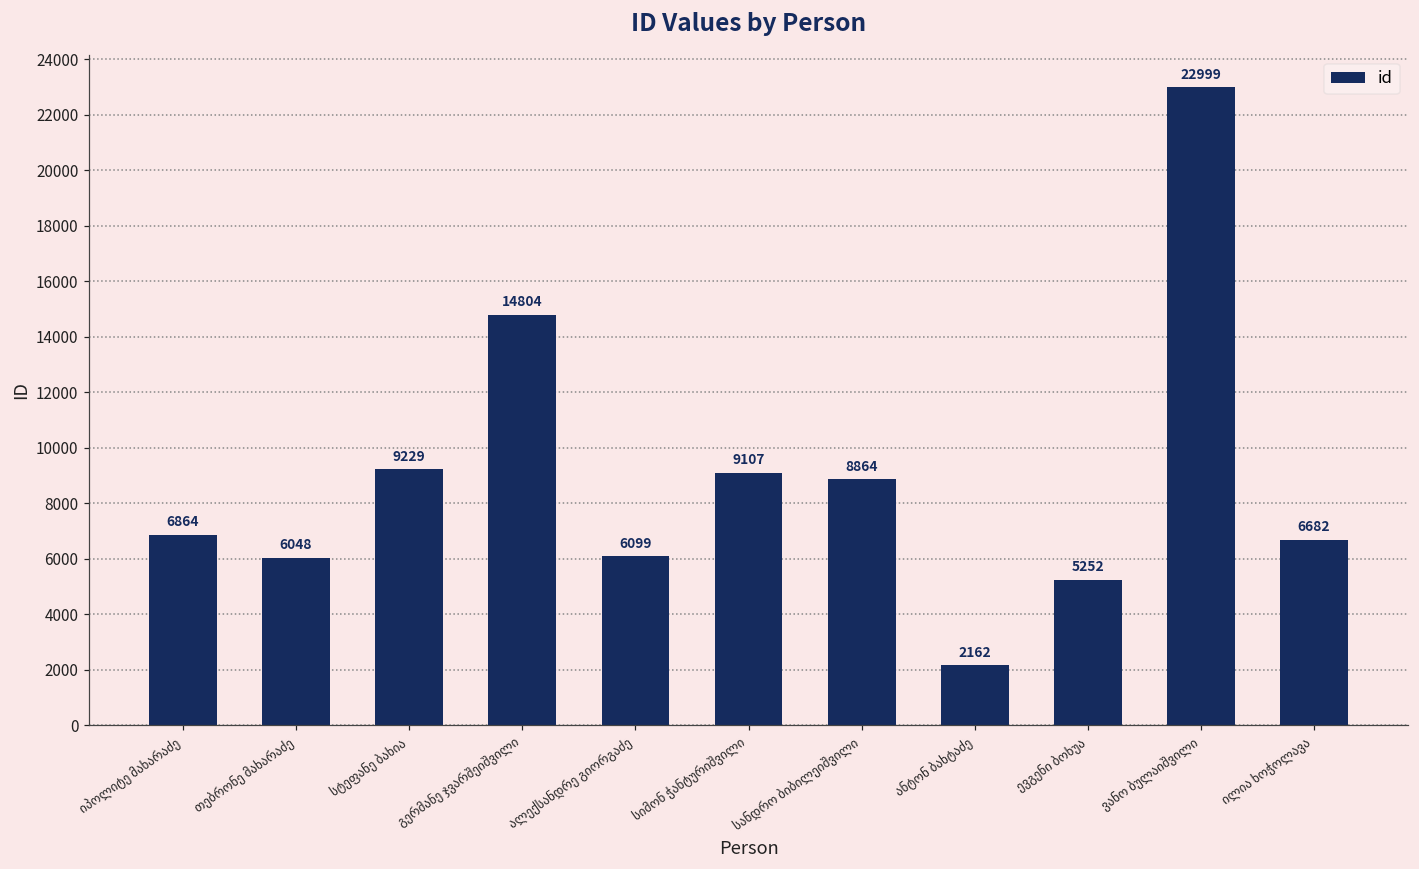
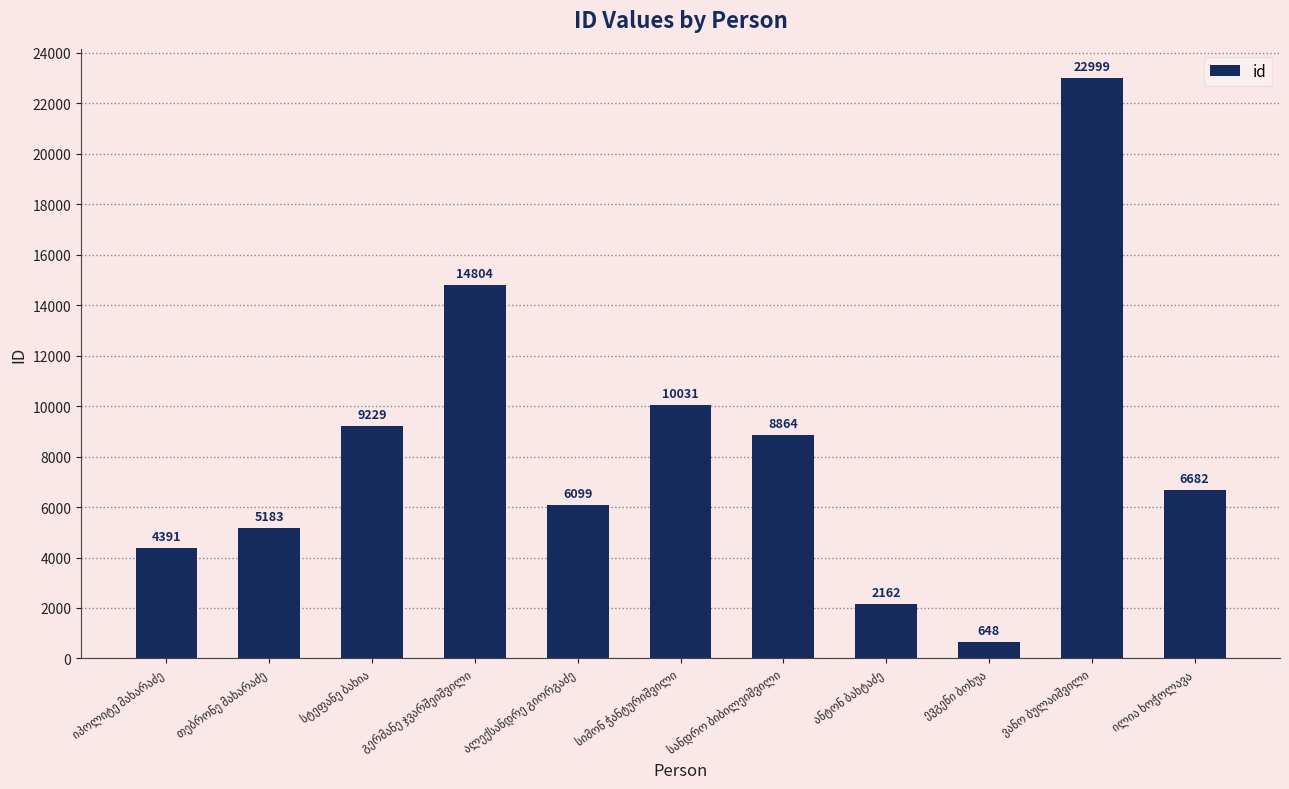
  {
-   "იპოლიტე მახარაძე": 6864,
-   "თებრონე მახარაძე": 6048,
+   "იპოლიტე მახარაძე": 4391,
+   "თებრონე მახარაძე": 5183,
    "სტეფანე ბახია": 9229,
    "გერმანე ჯვარშეიშვილი": 14804,
    "ალექსანდრე გიორგაძე": 6099,
-   "სიმონ ჭანტურიშვილი": 9107,
+   "სიმონ ჭანტურიშვილი": 10031,
    "სანდრო ბიბილეიშვილი": 8864,
    "ანტონ ბახტაძე": 2162,
-   "ევგენი ბოხუა": 5252,
+   "ევგენი ბოხუა": 648,
    "ვანო ბულაიშვილი": 22999,
    "ილია ხოჭოლავა": 6682
  }
